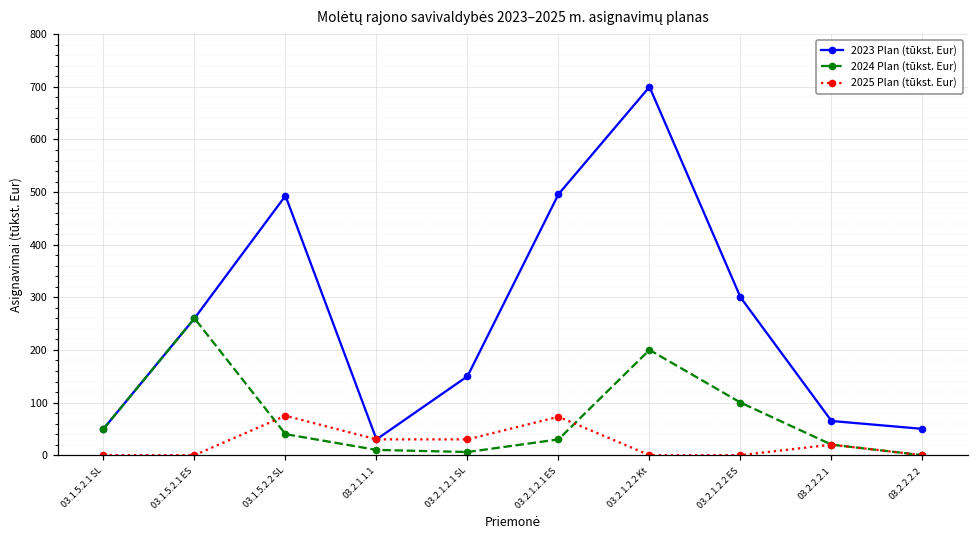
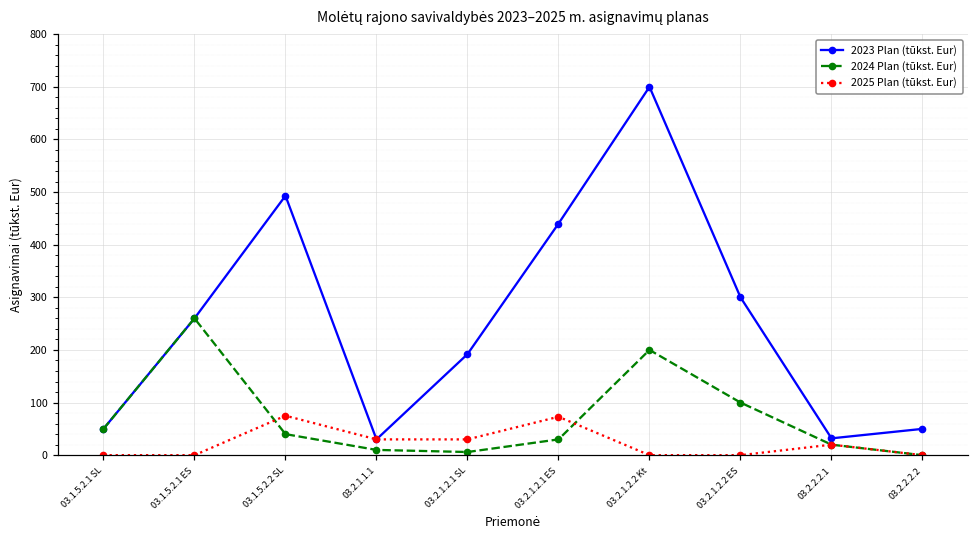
  {
    "2023 Plan (tūkst. Eur)": {
      "03.1.5.2.2 SL": 490,
-     "03.2.1.2.1 SL": 150,
-     "03.2.1.2.1 ES": 500,
+     "03.2.1.2.1 SL": 190,
+     "03.2.1.2.1 ES": 440,
      "03.2.1.2.2 Kt": 700,
      "03.2.1.2.2 ES": 300,
-     "03.2.2.2.1": 70,
+     "03.2.2.2.1": 30,
      "03.2.2.2.2": 50
    },
    "2024 Plan (tūkst. Eur)": {
      "03.1.5.2.2 SL": 40,
      "03.2.1.1.1": 10,
      "03.2.1.2.1 SL": 10,
      "03.2.1.2.1 ES": 30,
      "03.2.1.2.2 Kt": 200,
      "03.2.1.2.2 ES": 100
    },
    "2025 Plan (tūkst. Eur)": {
      "03.1.5.2.1 SL": 0,
      "03.1.5.2.1 ES": 0,
      "03.1.5.2.2 SL": 80,
      "03.2.1.2.1 SL": 30,
      "03.2.1.2.1 ES": 70,
      "03.2.1.2.2 Kt": 0,
      "03.2.1.2.2 ES": 0
    }
  }
